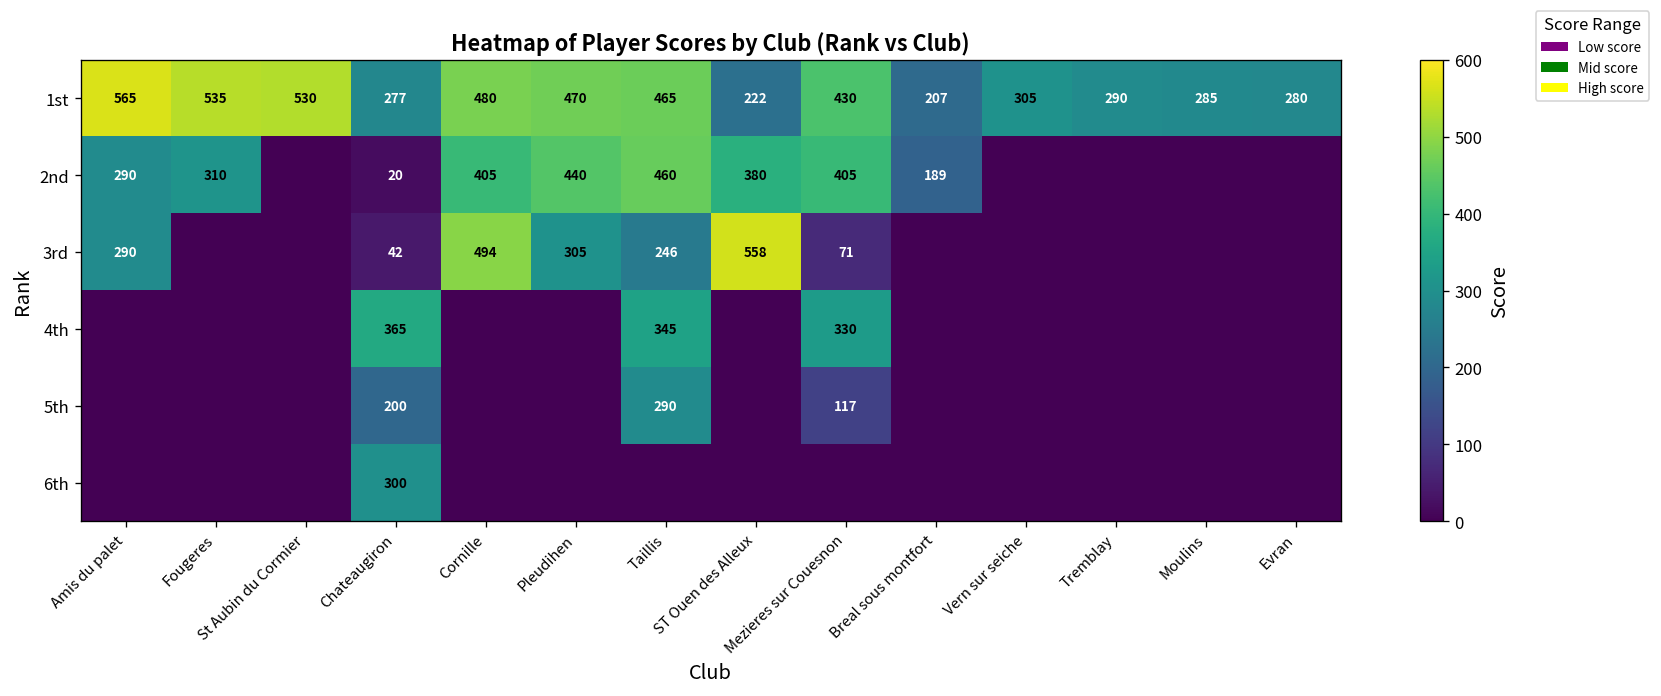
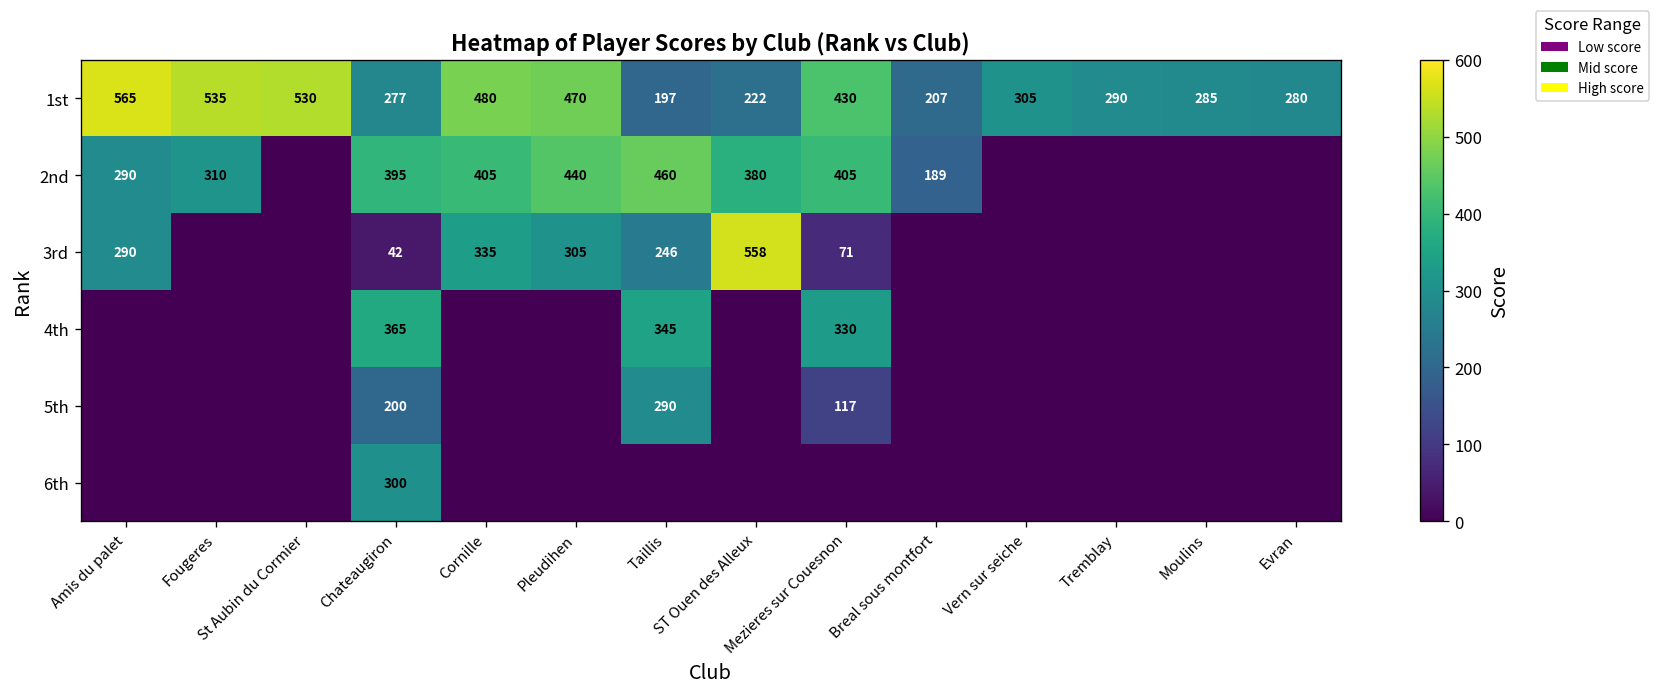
  {
    "1st": {
      "Amis du palet": 565,
      "Fougeres": 535,
      "St Aubin du Cormier": 530,
      "Chateaugiron": 277,
      "Cornille": 480,
      "Pleudihen": 470,
-     "Taillis": 465,
+     "Taillis": 197,
      "ST Ouen des Alleux": 222,
      "Mezieres sur Couesnon": 430,
      "Breal sous montfort": 207,
      "Vern sur seiche": 305,
      "Tremblay": 290,
      "Moulins": 285,
      "Evran": 280
    },
    "2nd": {
      "Amis du palet": 290,
      "Fougeres": 310,
-     "Chateaugiron": 20,
+     "Chateaugiron": 395,
      "Cornille": 405,
      "Pleudihen": 440,
      "Taillis": 460,
      "ST Ouen des Alleux": 380,
      "Mezieres sur Couesnon": 405,
      "Breal sous montfort": 189
    },
    "3rd": {
      "Amis du palet": 290,
      "Chateaugiron": 42,
-     "Cornille": 494,
+     "Cornille": 335,
      "Pleudihen": 305,
      "Taillis": 246,
      "ST Ouen des Alleux": 558,
      "Mezieres sur Couesnon": 71
    },
    "4th": {
      "Chateaugiron": 365,
      "Taillis": 345,
      "Mezieres sur Couesnon": 330
    },
    "5th": {
      "Chateaugiron": 200,
      "Taillis": 290,
      "Mezieres sur Couesnon": 117
    },
    "6th": {
      "Chateaugiron": 300
    }
  }
